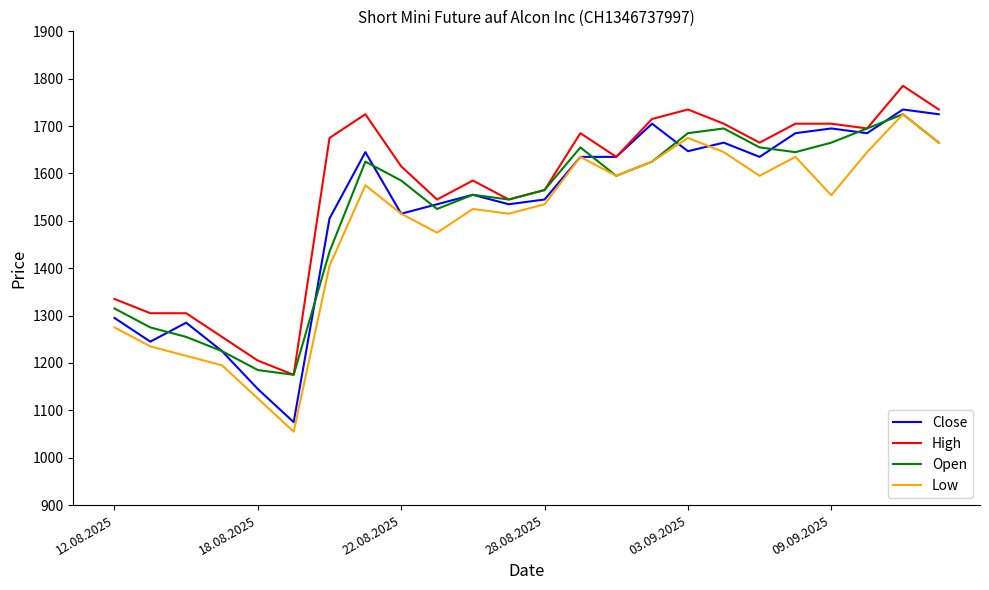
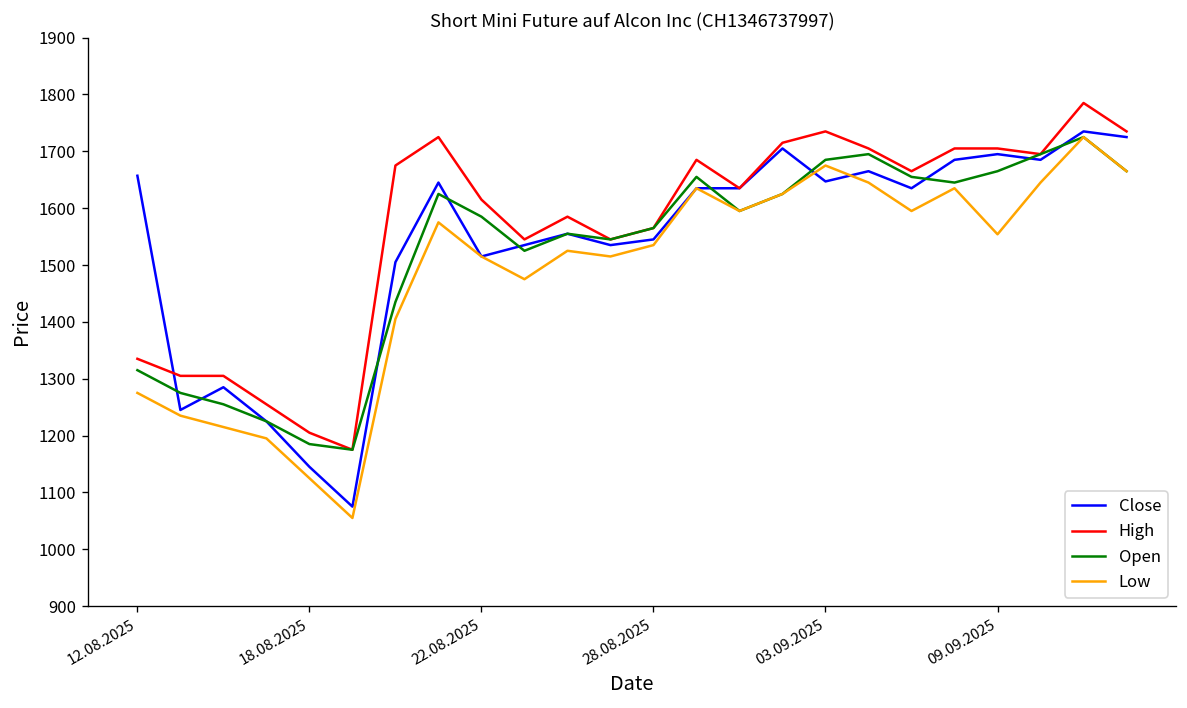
  {
    "Close": {
-     "12.08.2025": 1300,
+     "12.08.2025": 1660,
      "18.08.2025": 1150,
      "28.08.2025": 1550,
      "03.09.2025": 1650,
      "09.09.2025": 1700
    },
    "High": {
      "12.08.2025": 1340,
      "18.08.2025": 1210,
      "22.08.2025": 1620,
      "03.09.2025": 1740,
      "09.09.2025": 1710
    },
    "Open": {
      "12.08.2025": 1320,
      "18.08.2025": 1190,
      "22.08.2025": 1590,
      "03.09.2025": 1690,
      "09.09.2025": 1670
    },
    "Low": {
      "12.08.2025": 1280,
      "18.08.2025": 1130,
      "28.08.2025": 1540,
      "03.09.2025": 1680,
      "09.09.2025": 1550
    }
  }
